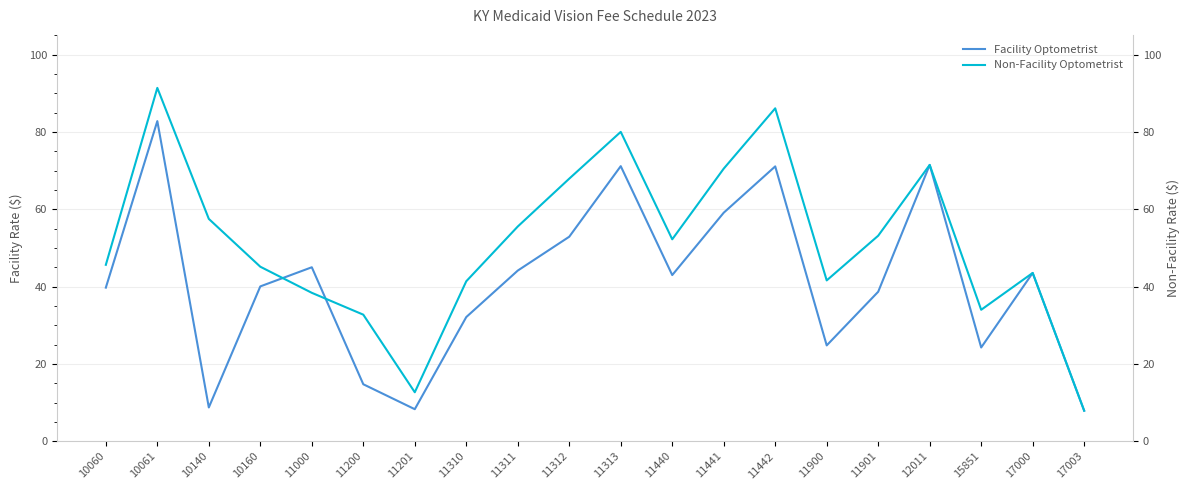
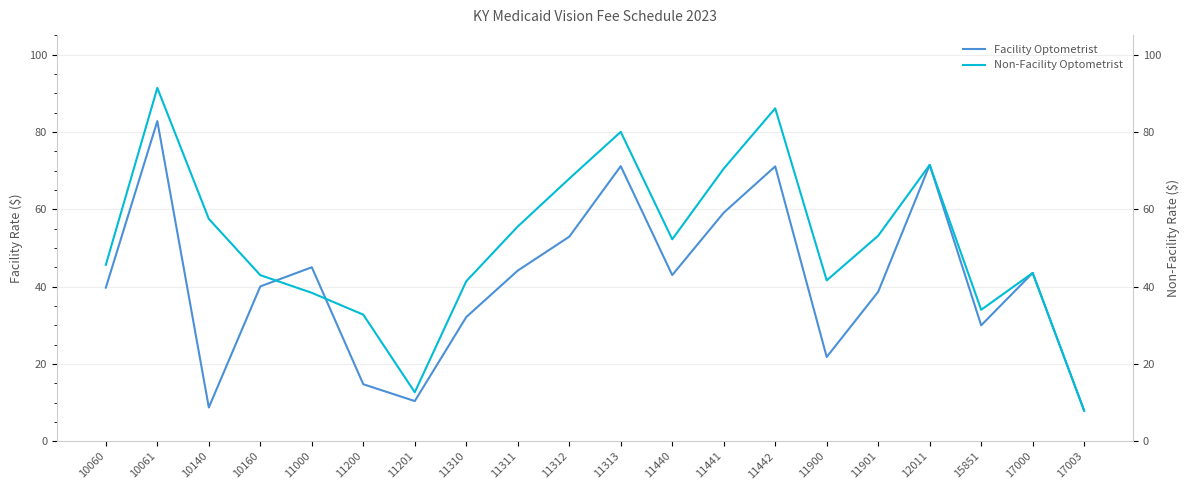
  {
    "Facility Optometrist": {
      "10060": 40,
      "10061": 83,
      "10140": 9,
      "10160": 40,
      "11000": 45,
      "11200": 15,
-     "11201": 8,
+     "11201": 10,
      "11310": 32,
      "11311": 44,
      "11312": 53,
      "11313": 71,
      "11440": 43,
      "11441": 59,
      "11442": 71,
-     "11900": 25,
+     "11900": 22,
      "11901": 39,
-     "15851": 24
+     "15851": 30
    },
    "Non-Facility Optometrist": {
      "10060": 46,
      "10061": 91,
      "10140": 58,
-     "10160": 45,
+     "10160": 43,
      "11000": 38,
      "11200": 33,
      "11201": 13,
      "11310": 41,
      "11311": 56,
      "11312": 68,
      "11313": 80,
      "11440": 52,
      "11441": 71,
      "11442": 86,
      "11900": 42,
      "11901": 53,
      "15851": 34
    }
  }
